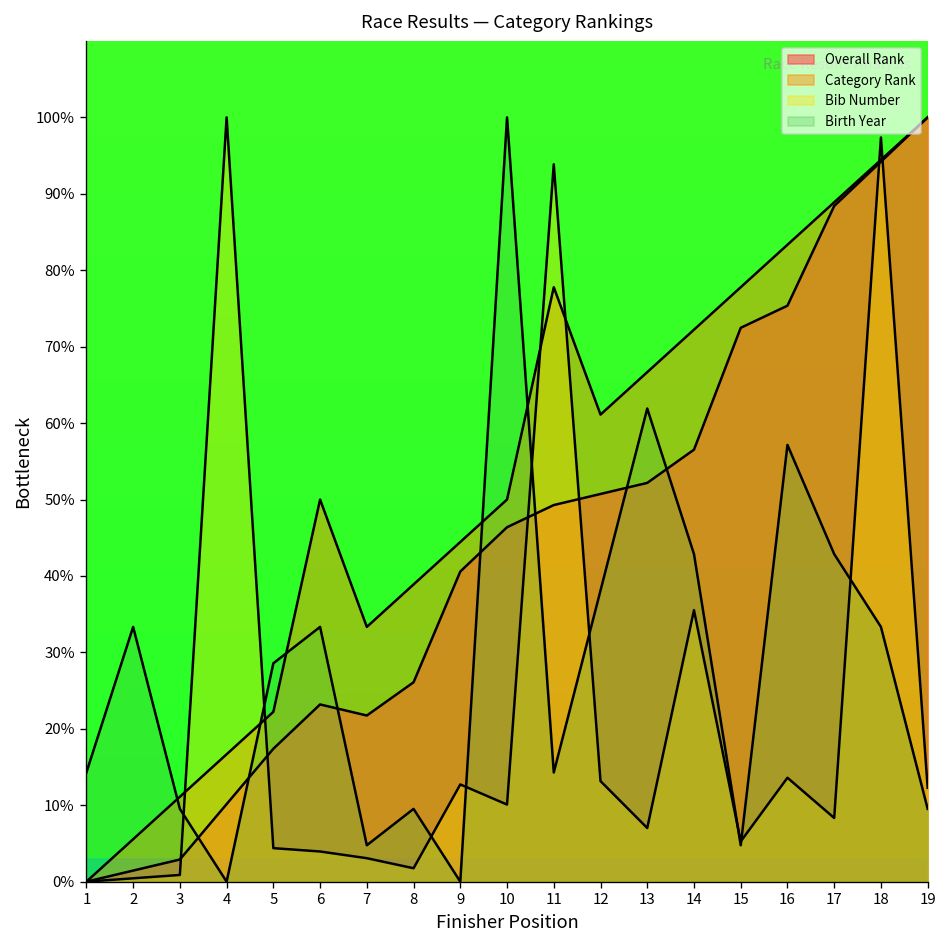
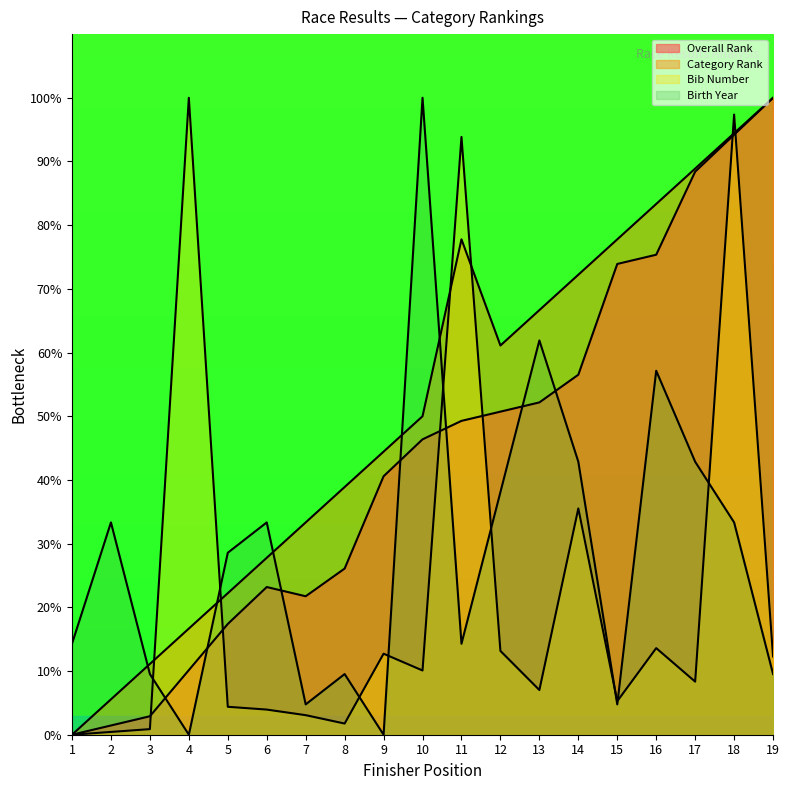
  {
    "Overall Rank": {
      "4": "10%",
      "5": "17%",
      "6": "23%",
      "7": "22%",
      "8": "26%",
      "9": "41%",
      "10": "46%",
      "11": "49%",
      "12": "51%",
      "13": "52%",
      "14": "57%",
-     "15": "72%",
+     "15": "74%",
      "16": "75%",
      "17": "88%"
    },
    "Category Rank": {
      "2": "6%",
      "3": "11%",
      "4": "17%",
      "5": "22%",
-     "6": "50%",
+     "6": "28%",
      "7": "33%",
      "8": "39%",
      "9": "44%",
      "10": "50%",
      "11": "78%",
      "12": "61%",
      "13": "67%",
      "14": "72%",
      "15": "78%",
      "16": "83%",
      "17": "89%"
    },
    "Bib Number": {
      "4": "100%",
      "5": "4%",
      "6": "4%",
      "7": "3%",
      "9": "13%",
      "10": "10%",
      "11": "94%",
      "12": "13%",
      "13": "7%",
      "14": "36%",
      "15": "5%",
      "16": "14%",
      "17": "8%",
      "18": "97%",
      "19": "12%"
    },
    "Birth Year": {
      "1": "14%",
      "2": "33%",
      "3": "10%",
      "5": "29%",
      "6": "33%",
      "7": "5%",
      "8": "10%",
      "10": "100%",
      "11": "14%",
      "12": "38%",
      "13": "62%",
      "14": "43%",
      "15": "5%",
      "16": "57%",
      "17": "43%",
      "18": "33%",
      "19": "10%"
    }
  }
